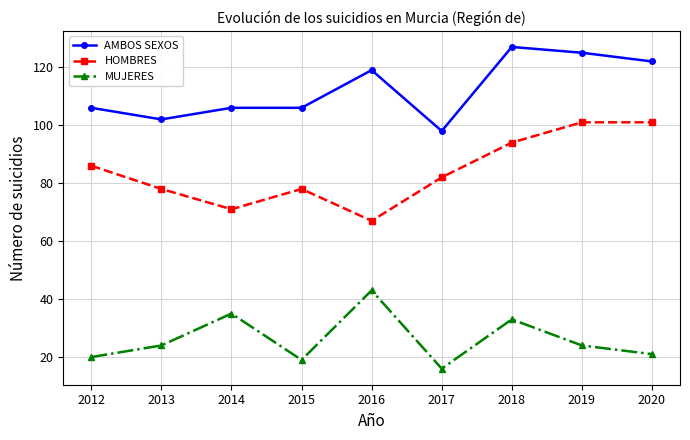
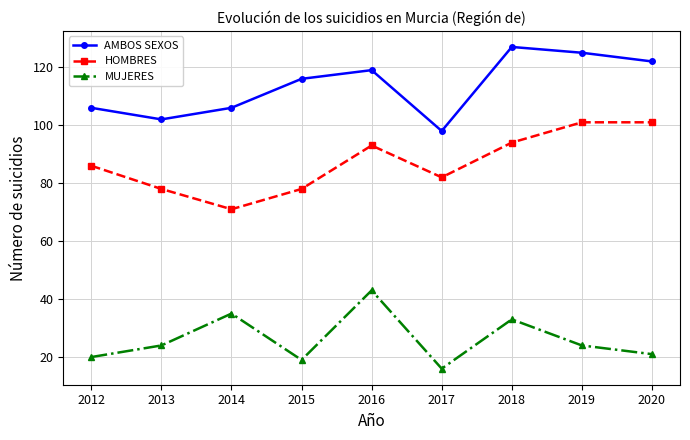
  {
    "AMBOS SEXOS": {
      "2012": 106,
      "2013": 102,
      "2014": 106,
-     "2015": 106,
+     "2015": 116,
      "2016": 119,
      "2017": 98,
      "2018": 127,
      "2019": 125,
      "2020": 122
    },
    "HOMBRES": {
      "2012": 86,
      "2013": 78,
      "2014": 71,
      "2015": 78,
-     "2016": 67,
+     "2016": 93,
      "2017": 82,
      "2018": 94,
      "2019": 101,
      "2020": 101
    },
    "MUJERES": {
      "2012": 20,
      "2013": 24,
      "2014": 35,
      "2015": 19,
      "2016": 43,
      "2017": 16,
      "2018": 33,
      "2019": 24,
      "2020": 21
    }
  }
